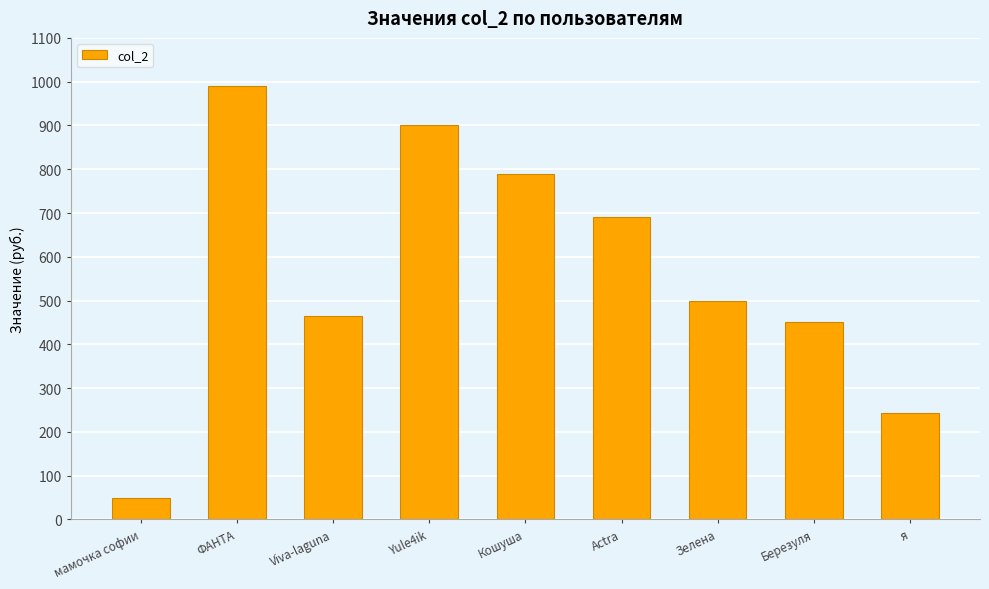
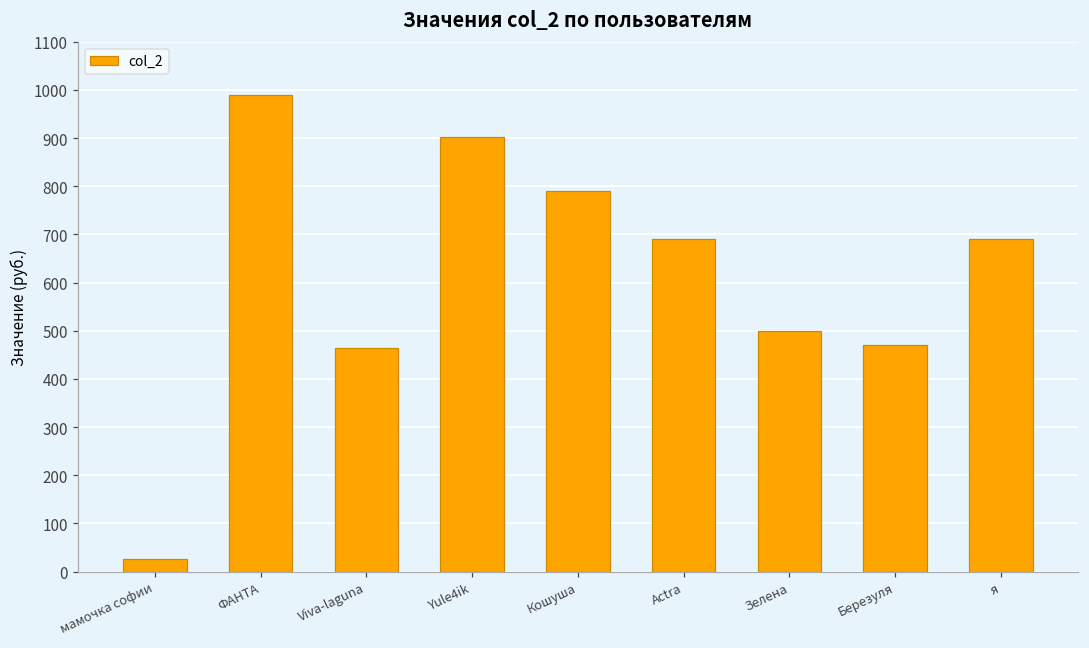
  {
-   "мамочка софии": 50,
+   "мамочка софии": 30,
    "ФАНТА": 990,
    "Viva-laguna": 470,
    "Yule4ik": 900,
    "Кошуша": 790,
    "Actra": 690,
    "Зелена": 500,
-   "Березуля": 450,
-   "я": 240
+   "Березуля": 470,
+   "я": 690
  }
